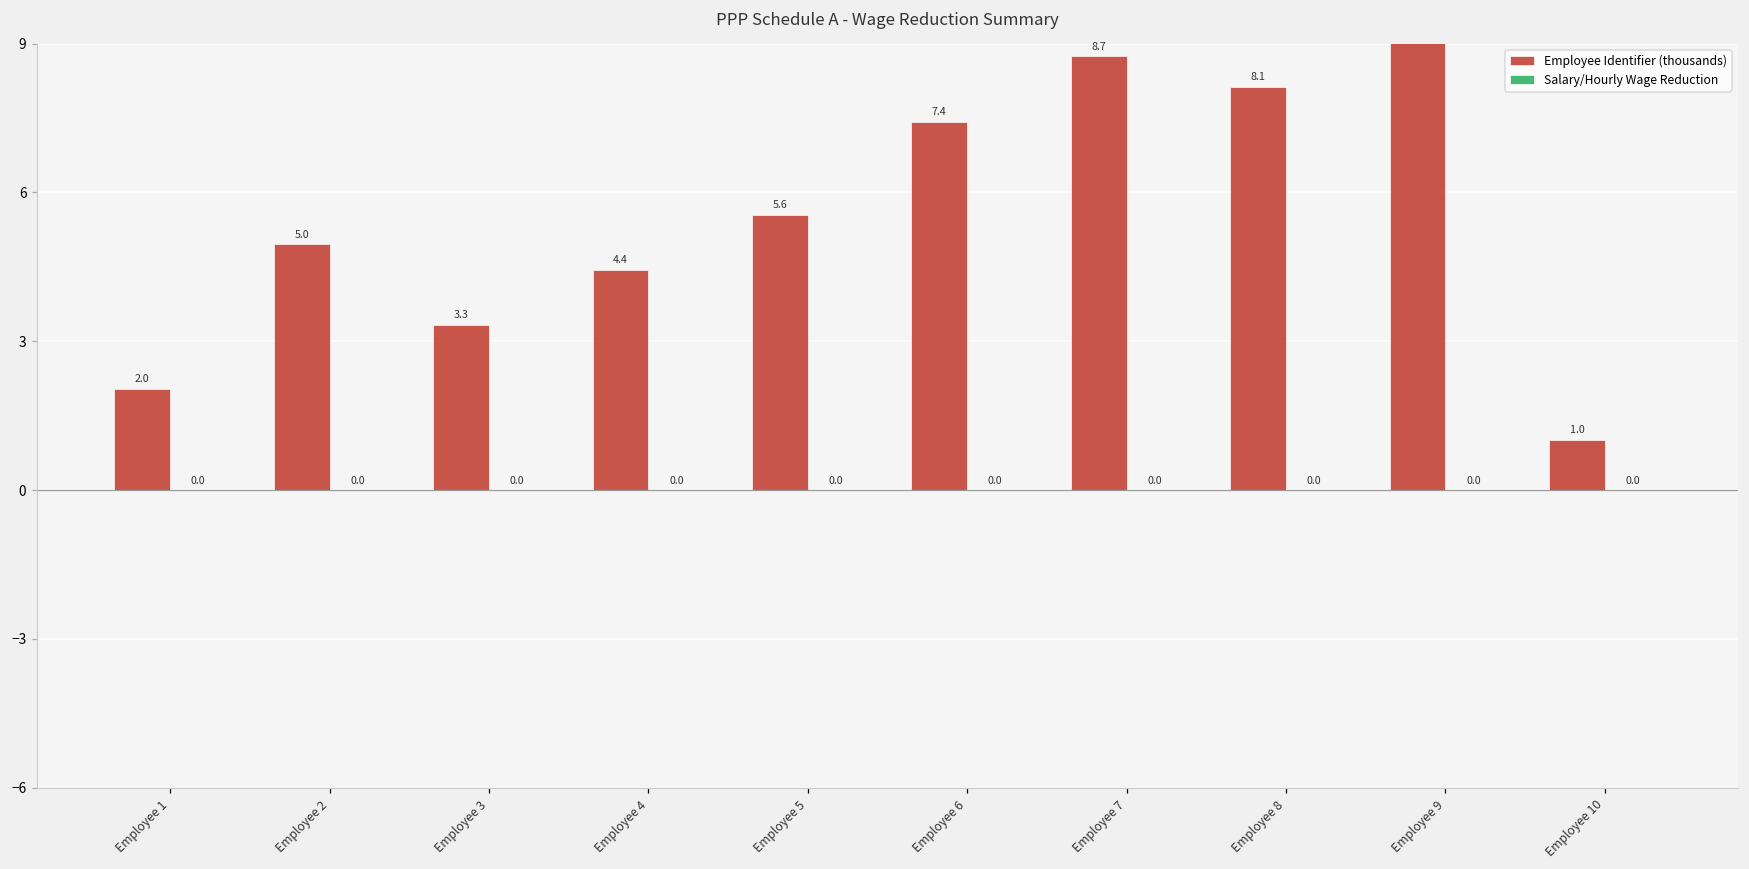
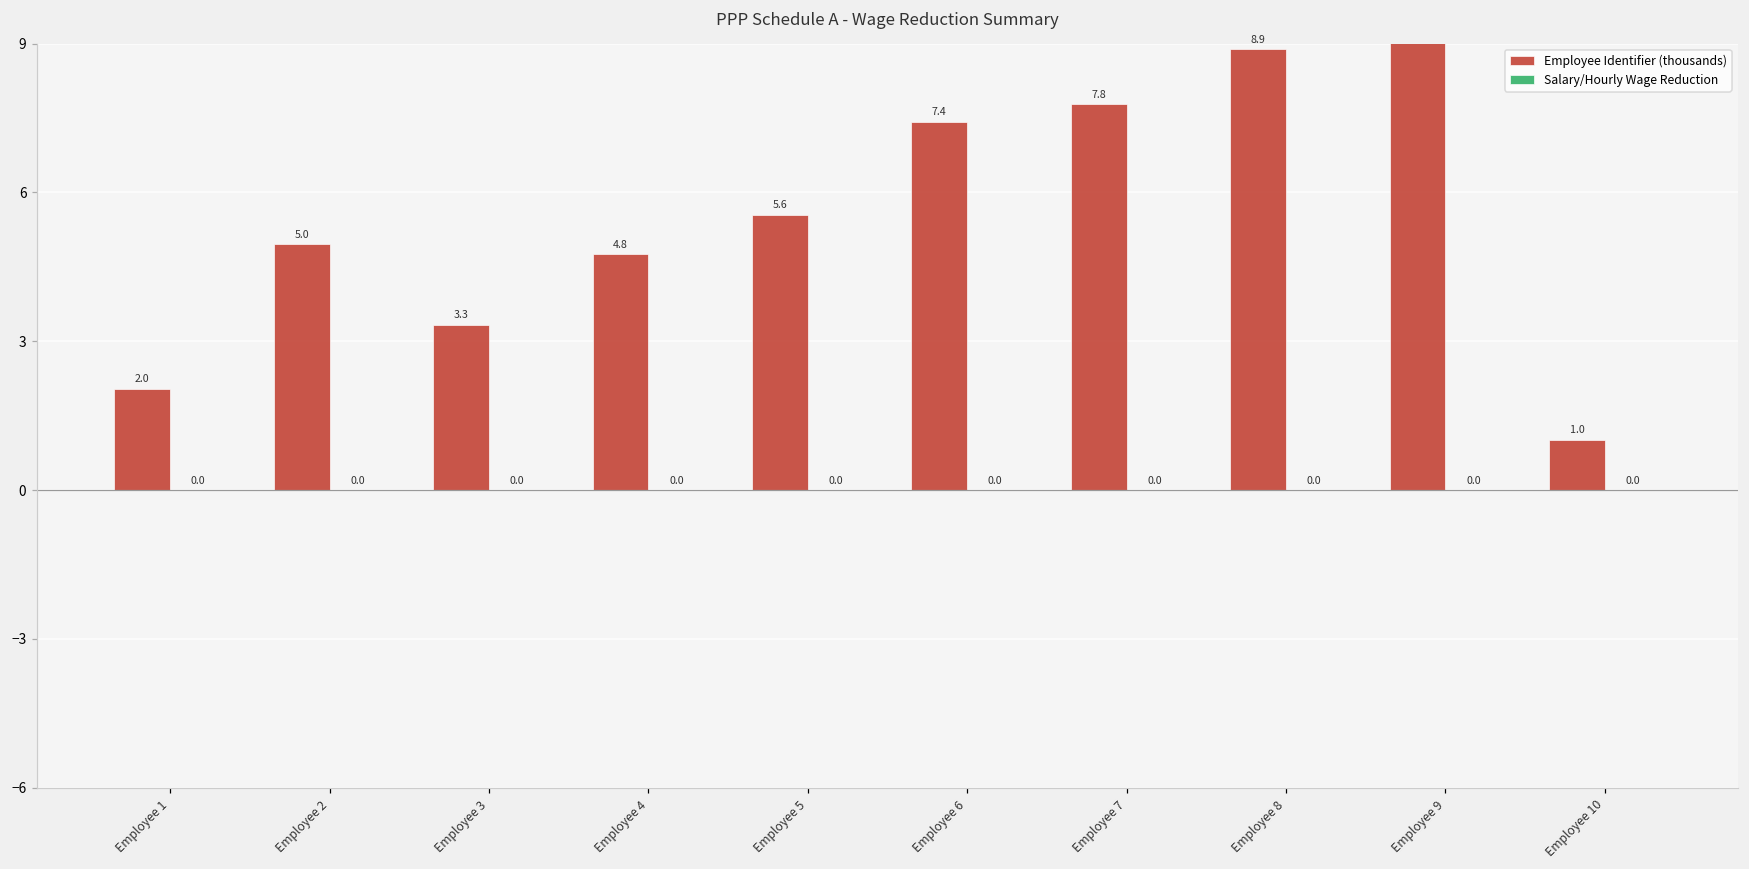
  {
    "Employee Identifier (thousands)": {
      "Employee 1": 2.0,
      "Employee 2": 5.0,
      "Employee 3": 3.3,
-     "Employee 4": 4.4,
+     "Employee 4": 4.8,
      "Employee 5": 5.6,
      "Employee 6": 7.4,
-     "Employee 7": 8.7,
-     "Employee 8": 8.1,
+     "Employee 7": 7.8,
+     "Employee 8": 8.9,
      "Employee 10": 1.0
    },
    "Salary/Hourly Wage Reduction": {
      "Employee 1": 0.0,
      "Employee 2": 0.0,
      "Employee 3": 0.0,
      "Employee 4": 0.0,
      "Employee 5": 0.0,
      "Employee 6": 0.0,
      "Employee 7": 0.0,
      "Employee 8": 0.0,
      "Employee 9": 0.0,
      "Employee 10": 0.0
    }
  }
